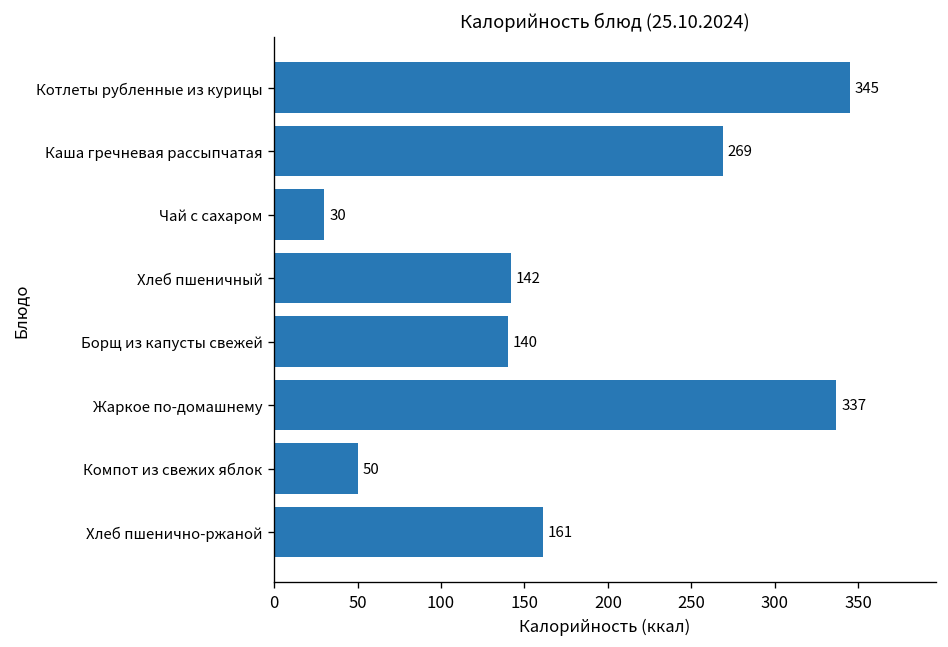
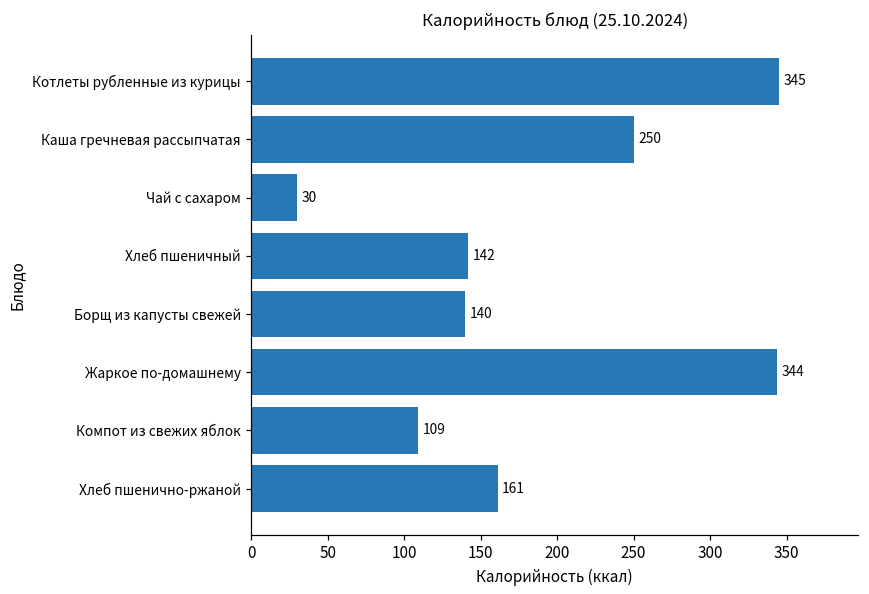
  {
    "Котлеты рубленные из курицы": 345,
-   "Каша гречневая рассыпчатая": 269,
+   "Каша гречневая рассыпчатая": 250,
    "Чай с сахаром": 30,
    "Хлеб пшеничный": 142,
    "Борщ из капусты свежей": 140,
-   "Жаркое по-домашнему": 337,
-   "Компот из свежих яблок": 50,
+   "Жаркое по-домашнему": 344,
+   "Компот из свежих яблок": 109,
    "Хлеб пшенично-ржаной": 161
  }
